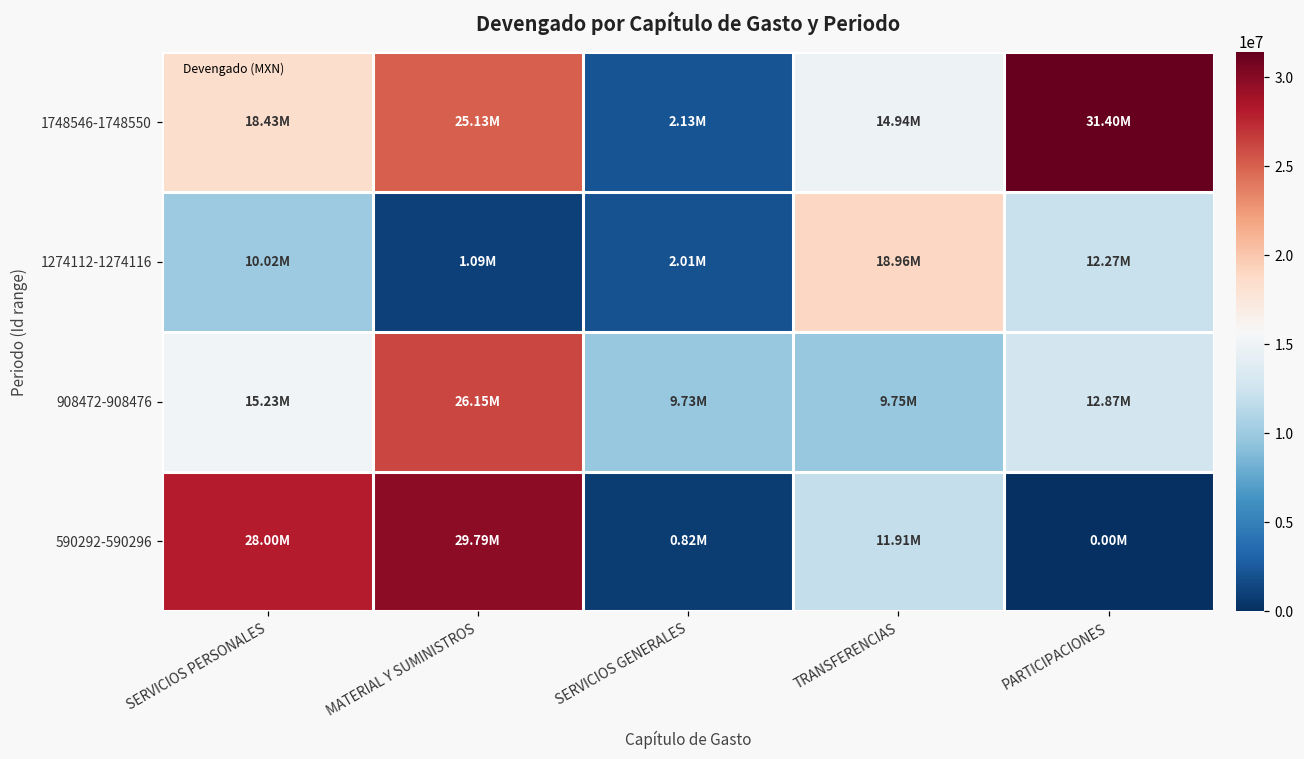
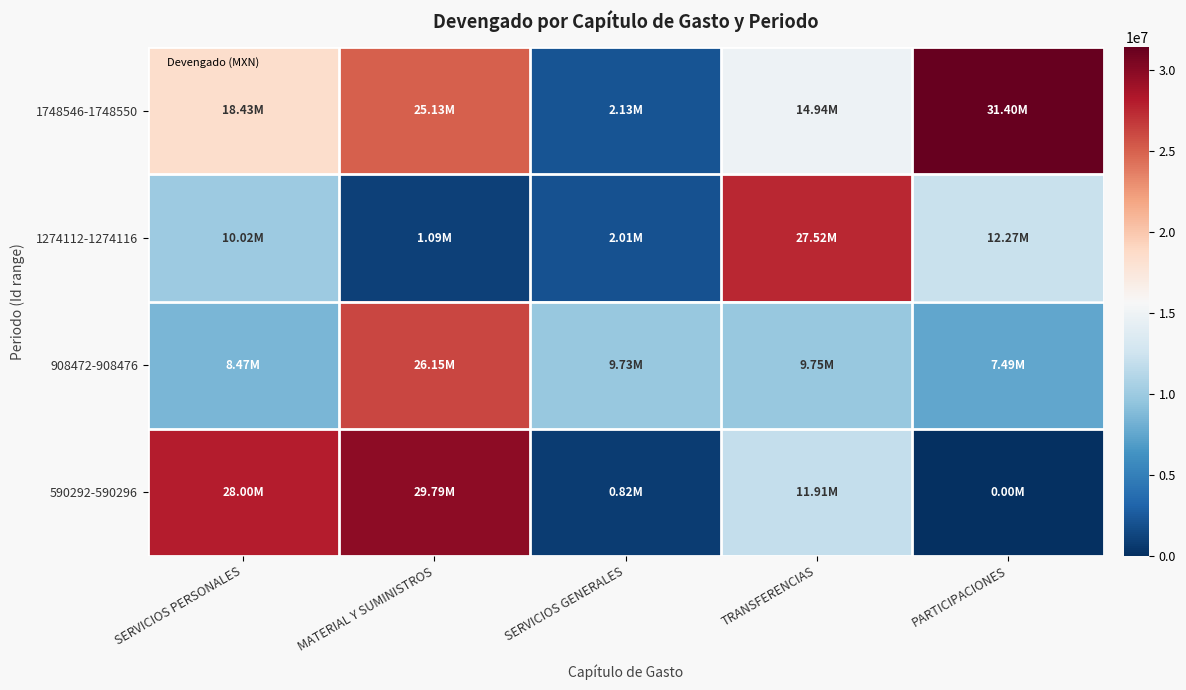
  {
    "1748546-1748550": {
      "SERVICIOS PERSONALES": "18.43M",
      "MATERIAL Y SUMINISTROS": "25.13M",
      "SERVICIOS GENERALES": "2.13M",
      "TRANSFERENCIAS": "14.94M",
      "PARTICIPACIONES": "31.40M"
    },
    "1274112-1274116": {
      "SERVICIOS PERSONALES": "10.02M",
      "MATERIAL Y SUMINISTROS": "1.09M",
      "SERVICIOS GENERALES": "2.01M",
-     "TRANSFERENCIAS": "18.96M",
+     "TRANSFERENCIAS": "27.52M",
      "PARTICIPACIONES": "12.27M"
    },
    "908472-908476": {
-     "SERVICIOS PERSONALES": "15.23M",
+     "SERVICIOS PERSONALES": "8.47M",
      "MATERIAL Y SUMINISTROS": "26.15M",
      "SERVICIOS GENERALES": "9.73M",
      "TRANSFERENCIAS": "9.75M",
-     "PARTICIPACIONES": "12.87M"
+     "PARTICIPACIONES": "7.49M"
    },
    "590292-590296": {
      "SERVICIOS PERSONALES": "28.00M",
      "MATERIAL Y SUMINISTROS": "29.79M",
      "SERVICIOS GENERALES": "0.82M",
      "TRANSFERENCIAS": "11.91M",
      "PARTICIPACIONES": "0.00M"
    }
  }
